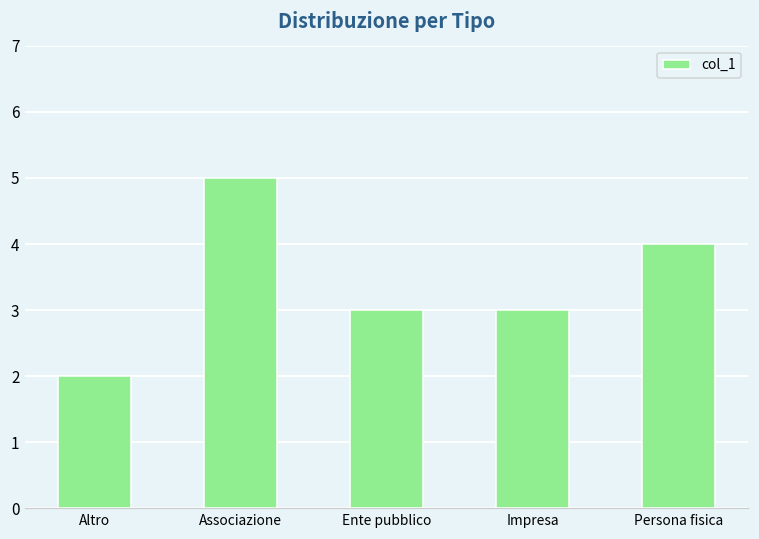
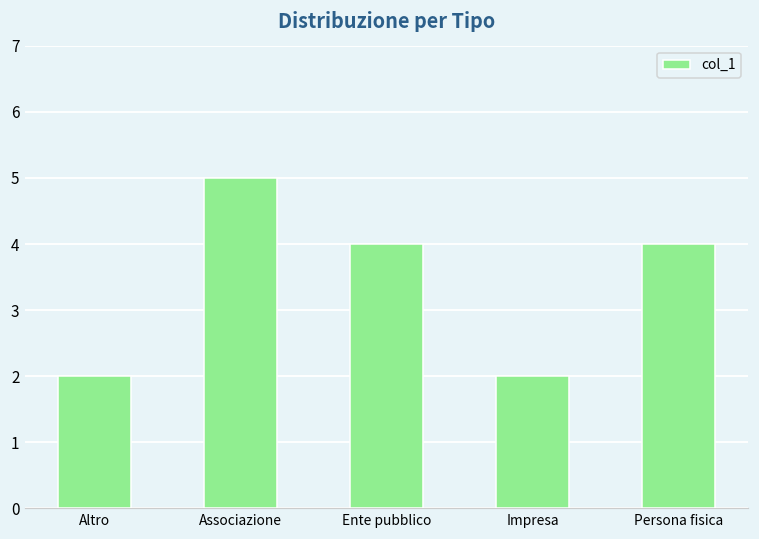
  {
    "Altro": 2,
    "Associazione": 5,
-   "Ente pubblico": 3,
-   "Impresa": 3,
+   "Ente pubblico": 4,
+   "Impresa": 2,
    "Persona fisica": 4
  }
